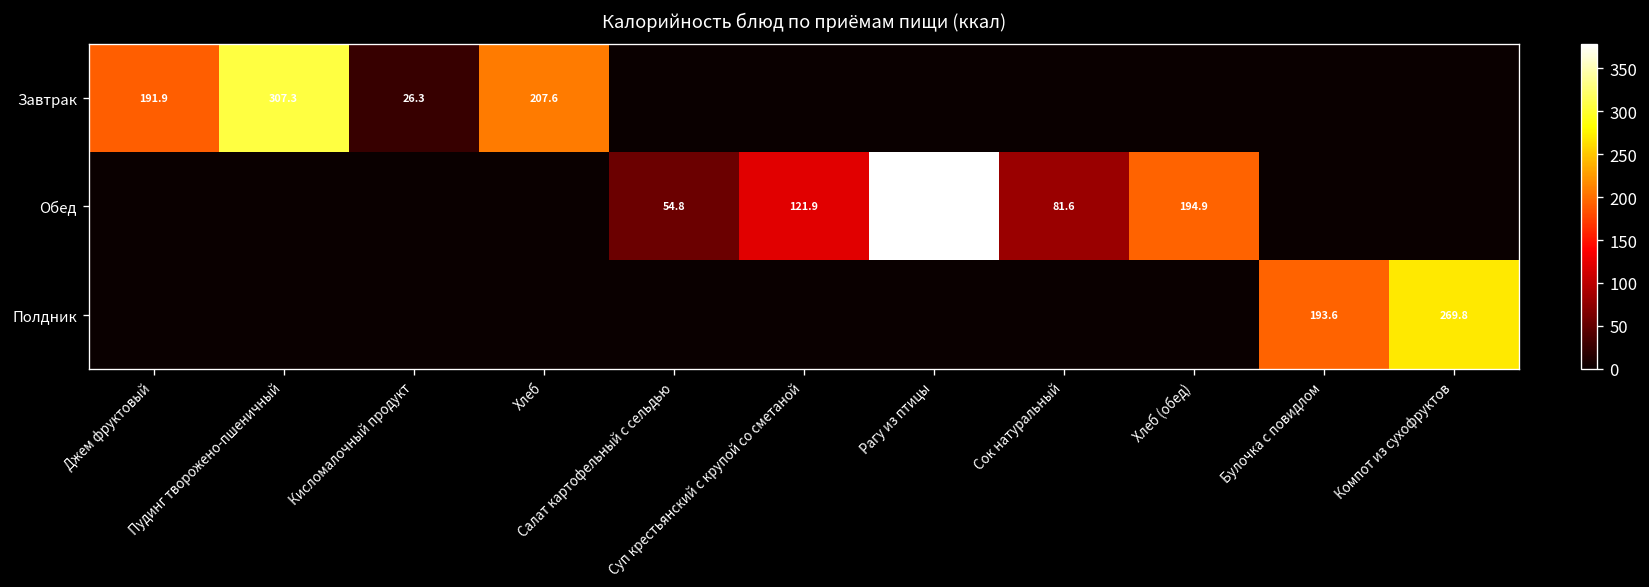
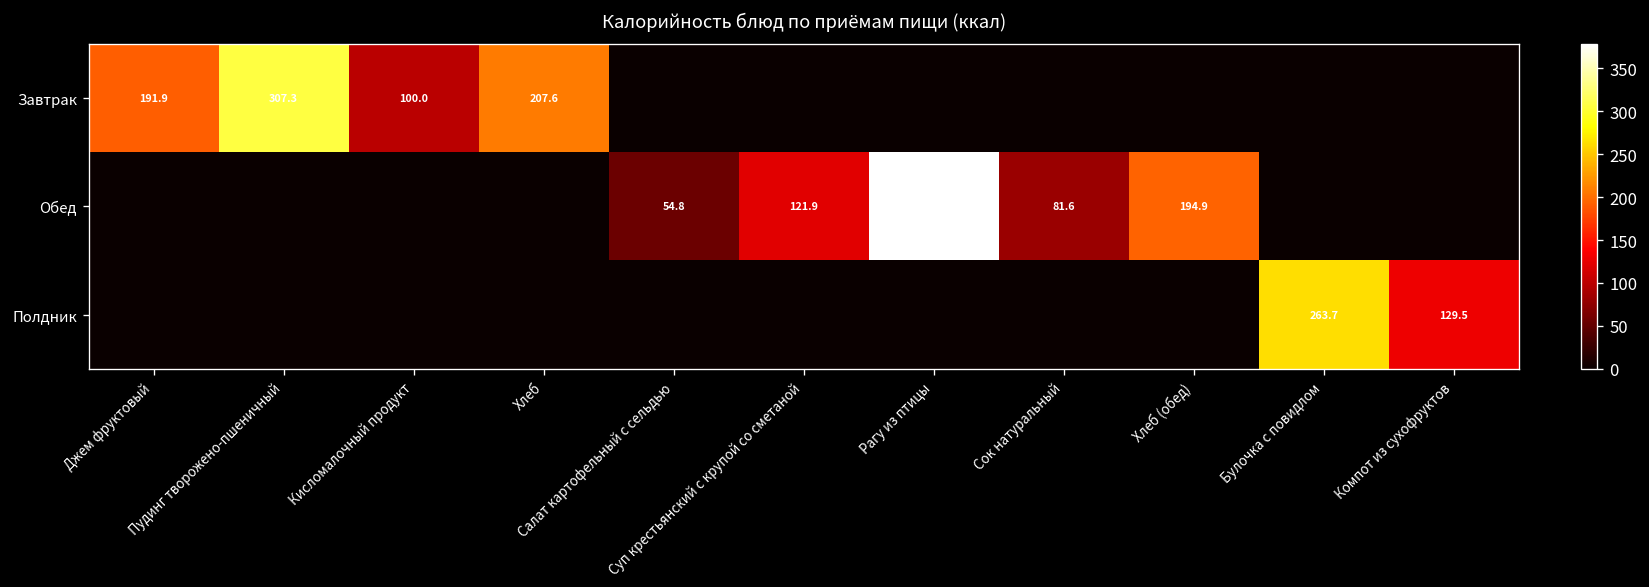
  {
    "Завтрак": {
      "Джем фруктовый": 191.9,
      "Пудинг творожено-пшеничный": 307.3,
-     "Кисломалочный продукт": 26.3,
+     "Кисломалочный продукт": 100.0,
      "Хлеб": 207.6
    },
    "Обед": {
      "Салат картофельный с сельдью": 54.8,
      "Суп крестьянский с крупой со сметаной": 121.9,
      "Сок натуральный": 81.6,
      "Хлеб (обед)": 194.9
    },
    "Полдник": {
-     "Булочка с повидлом": 193.6,
-     "Компот из сухофруктов": 269.8
+     "Булочка с повидлом": 263.7,
+     "Компот из сухофруктов": 129.5
    }
  }
